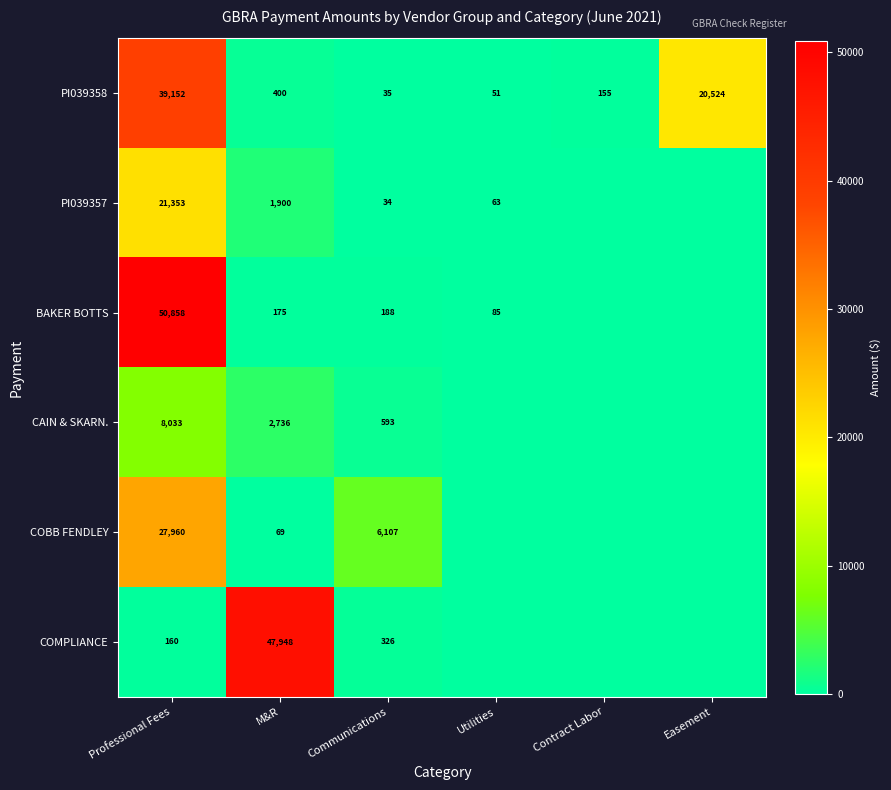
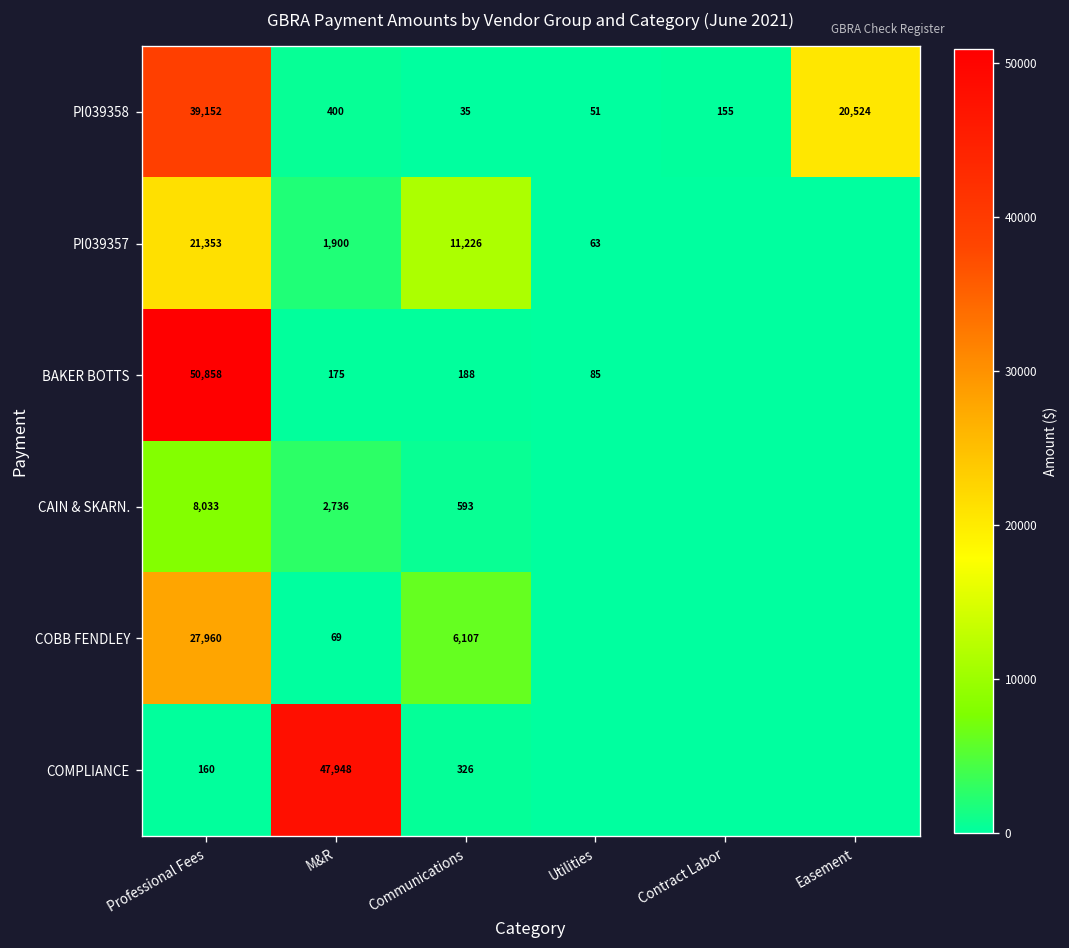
  {
    "PI039358": {
      "Professional Fees": "39,152",
      "M&R": "400",
      "Communications": "35",
      "Utilities": "51",
      "Contract Labor": "155",
      "Easement": "20,524"
    },
    "PI039357": {
      "Professional Fees": "21,353",
      "M&R": "1,900",
-     "Communications": "34",
+     "Communications": "11,226",
      "Utilities": "63"
    },
    "BAKER BOTTS": {
      "Professional Fees": "50,858",
      "M&R": "175",
      "Communications": "188",
      "Utilities": "85"
    },
    "CAIN & SKARN.": {
      "Professional Fees": "8,033",
      "M&R": "2,736",
      "Communications": "593"
    },
    "COBB FENDLEY": {
      "Professional Fees": "27,960",
      "M&R": "69",
      "Communications": "6,107"
    },
    "COMPLIANCE": {
      "Professional Fees": "160",
      "M&R": "47,948",
      "Communications": "326"
    }
  }
